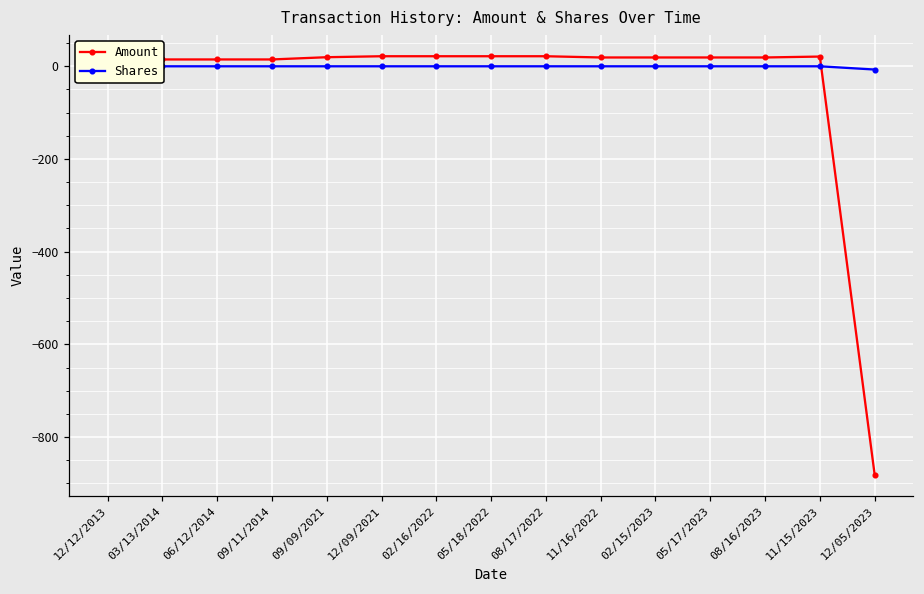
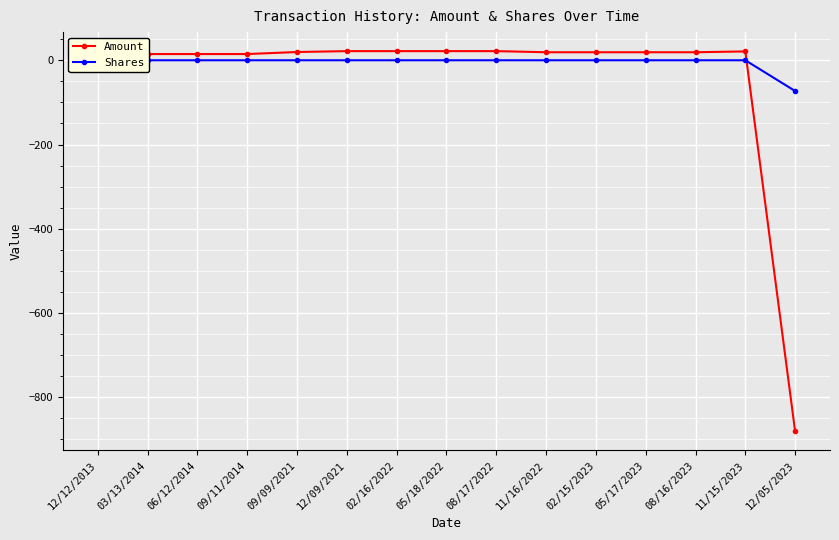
  {
    "Amount": {
      "06/12/2014": 10,
      "09/11/2014": 10,
      "09/09/2021": 20,
      "12/09/2021": 20,
      "02/16/2022": 20,
      "05/18/2022": 20,
      "08/17/2022": 20,
      "11/16/2022": 20,
      "02/15/2023": 20,
      "05/17/2023": 20,
      "08/16/2023": 20,
      "11/15/2023": 20,
      "12/05/2023": -880
    },
    "Shares": {
      "06/12/2014": 0,
      "09/11/2014": 0,
      "09/09/2021": 0,
      "12/09/2021": 0,
      "02/16/2022": 0,
      "05/18/2022": 0,
      "08/17/2022": 0,
      "11/16/2022": 0,
      "02/15/2023": 0,
      "05/17/2023": 0,
      "08/16/2023": 0,
      "11/15/2023": 0,
-     "12/05/2023": -10
+     "12/05/2023": -70
    }
  }
